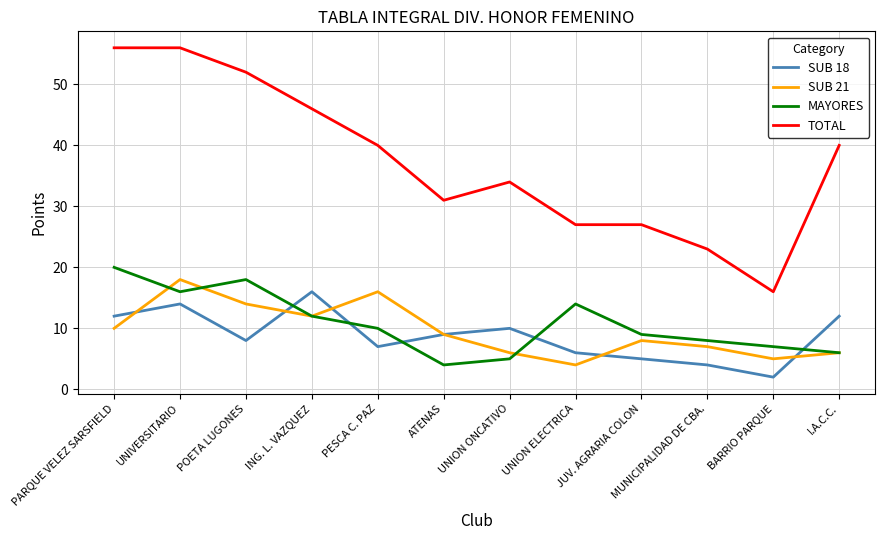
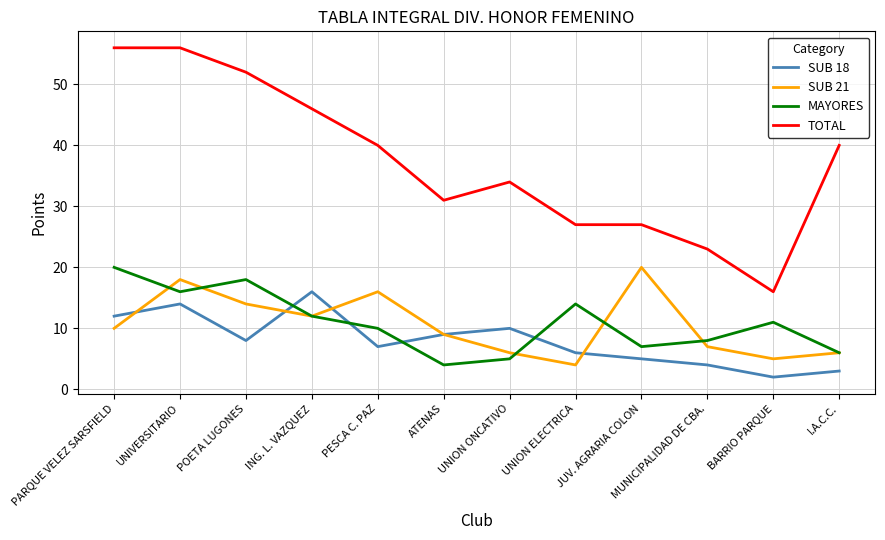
  {
    "SUB 18": {
      "PARQUE VELEZ SARSFIELD": 12,
      "UNIVERSITARIO": 14,
      "POETA LUGONES": 8,
      "ING. L. VAZQUEZ": 16,
      "PESCA C. PAZ": 7,
      "UNION ONCATIVO": 10,
      "UNION ELECTRICA": 6,
      "JUV. AGRARIA COLON": 5,
      "MUNICIPALIDAD DE CBA.": 4,
      "BARRIO PARQUE": 2,
-     "I.A.C.C.": 12
+     "I.A.C.C.": 3
    },
    "SUB 21": {
      "PARQUE VELEZ SARSFIELD": 10,
      "UNIVERSITARIO": 18,
      "POETA LUGONES": 14,
      "PESCA C. PAZ": 16,
      "UNION ONCATIVO": 6,
      "UNION ELECTRICA": 4,
-     "JUV. AGRARIA COLON": 8,
+     "JUV. AGRARIA COLON": 20,
      "MUNICIPALIDAD DE CBA.": 7,
      "BARRIO PARQUE": 5
    },
    "MAYORES": {
      "PARQUE VELEZ SARSFIELD": 20,
      "UNIVERSITARIO": 16,
      "POETA LUGONES": 18,
      "PESCA C. PAZ": 10,
      "ATENAS": 4,
      "UNION ONCATIVO": 5,
      "UNION ELECTRICA": 14,
-     "JUV. AGRARIA COLON": 9,
+     "JUV. AGRARIA COLON": 7,
      "MUNICIPALIDAD DE CBA.": 8,
-     "BARRIO PARQUE": 7
+     "BARRIO PARQUE": 11
    },
    "TOTAL": {
      "PARQUE VELEZ SARSFIELD": 56,
      "UNIVERSITARIO": 56,
      "POETA LUGONES": 52,
      "ING. L. VAZQUEZ": 46,
      "PESCA C. PAZ": 40,
      "ATENAS": 31,
      "UNION ONCATIVO": 34,
      "UNION ELECTRICA": 27,
      "JUV. AGRARIA COLON": 27,
      "MUNICIPALIDAD DE CBA.": 23,
      "BARRIO PARQUE": 16,
      "I.A.C.C.": 40
    }
  }
